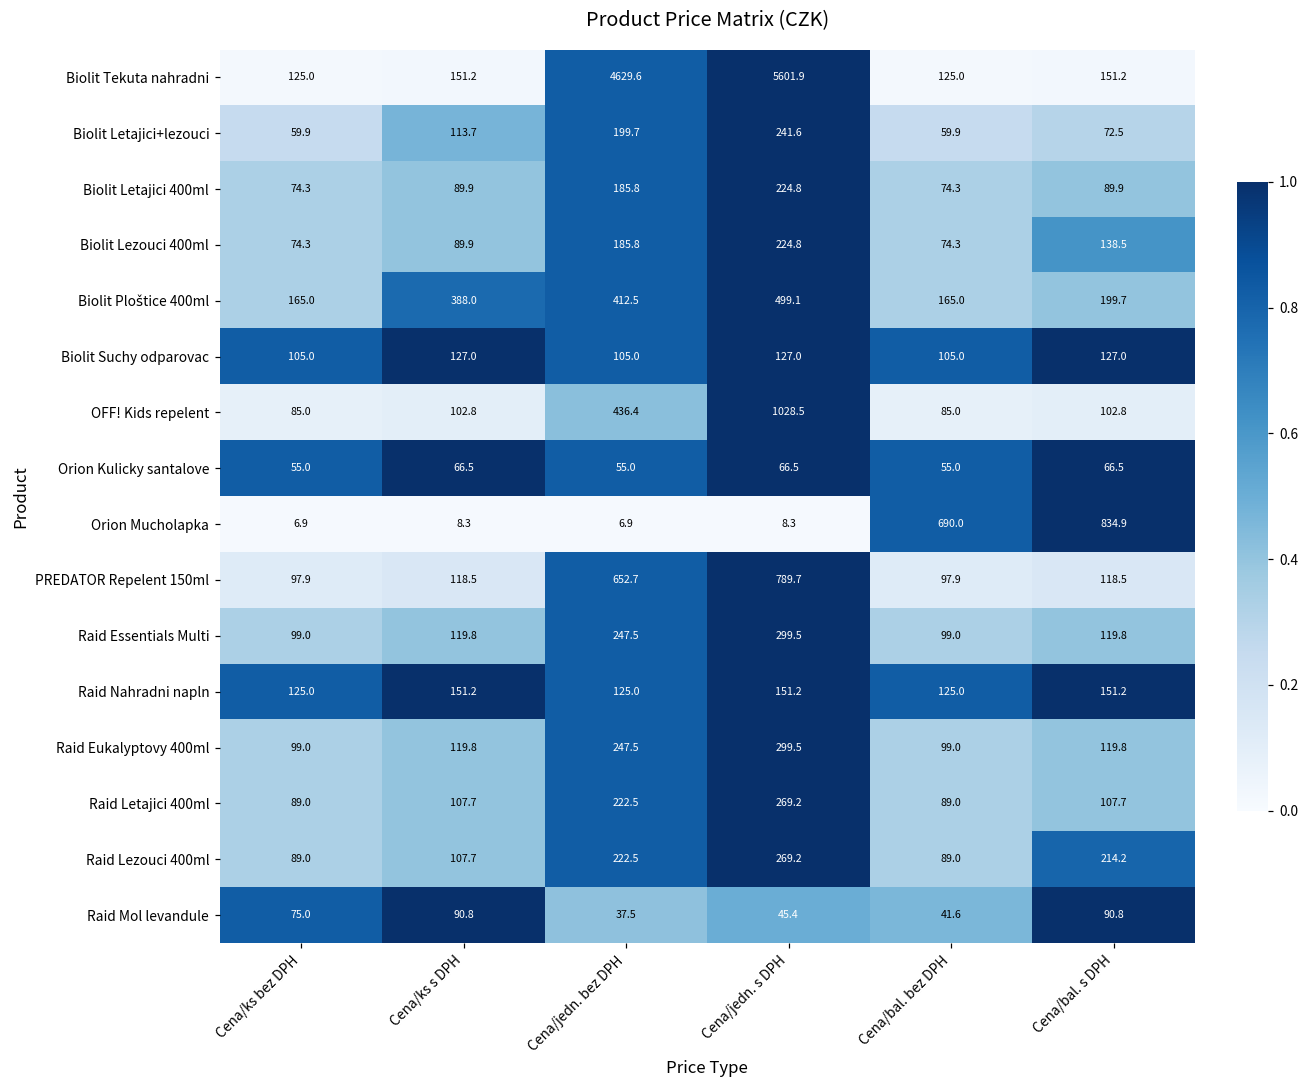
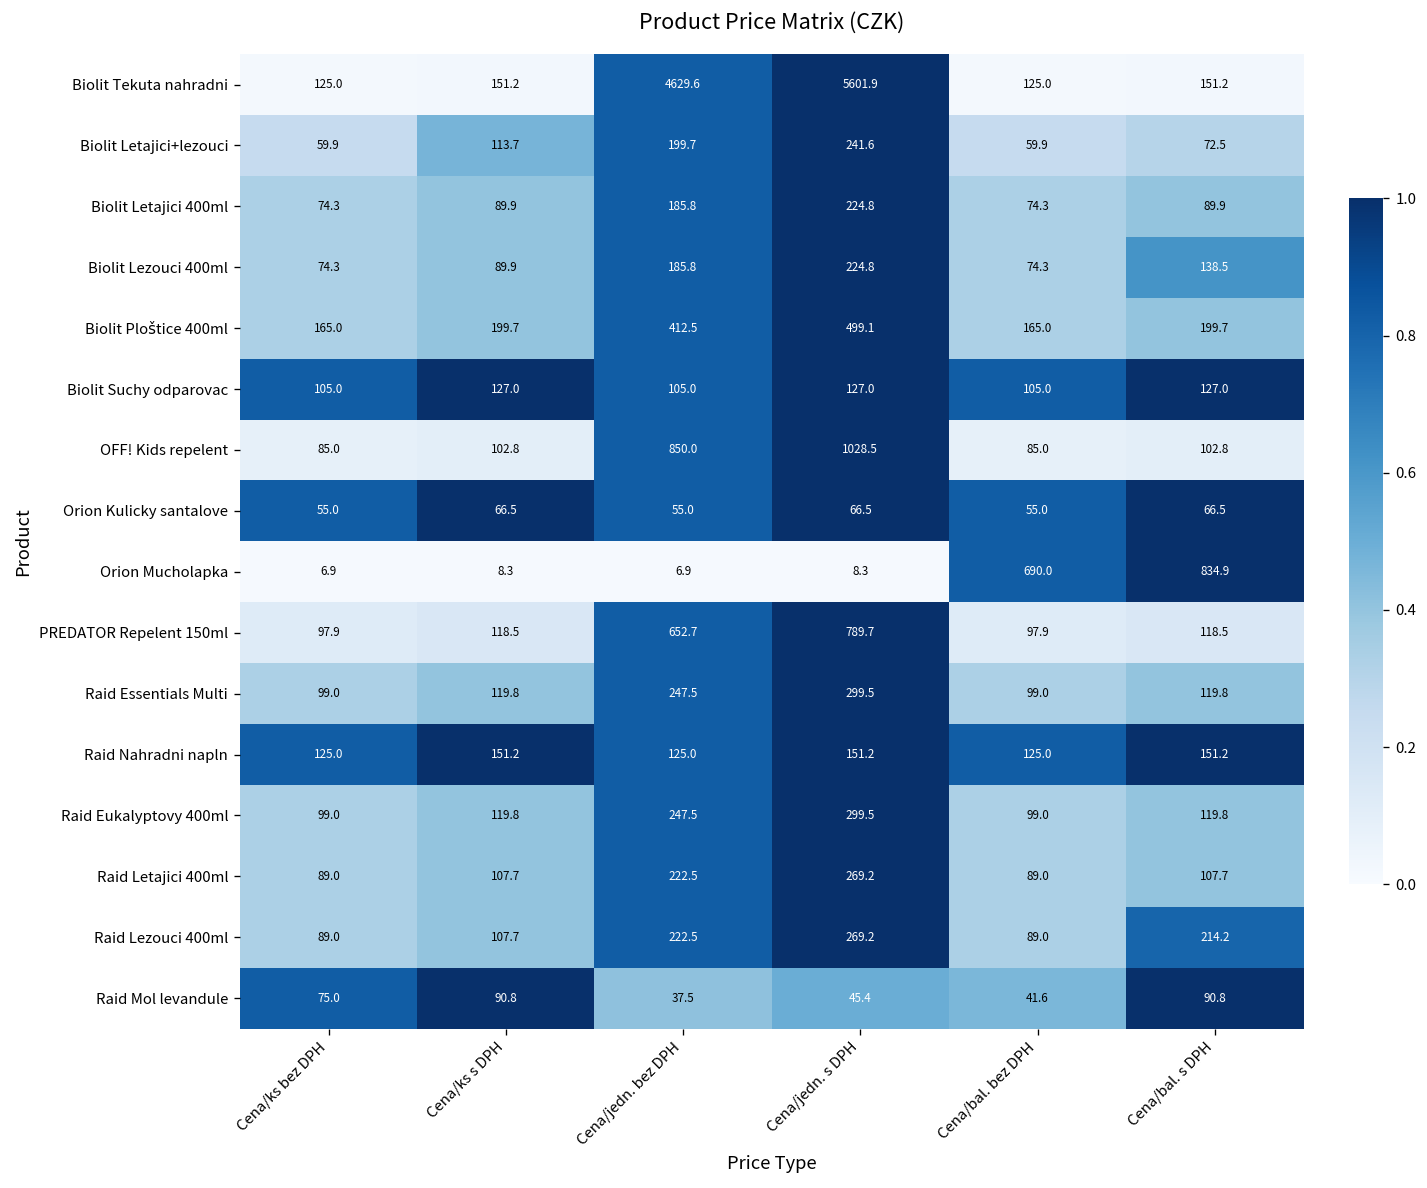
  {
    "Biolit Tekuta nahradni": {
      "Cena/ks bez DPH": 125.0,
      "Cena/ks s DPH": 151.2,
      "Cena/jedn. bez DPH": 4629.6,
      "Cena/jedn. s DPH": 5601.9,
      "Cena/bal. bez DPH": 125.0,
      "Cena/bal. s DPH": 151.2
    },
    "Biolit Letajici+lezouci": {
      "Cena/ks bez DPH": 59.9,
      "Cena/ks s DPH": 113.7,
      "Cena/jedn. bez DPH": 199.7,
      "Cena/jedn. s DPH": 241.6,
      "Cena/bal. bez DPH": 59.9,
      "Cena/bal. s DPH": 72.5
    },
    "Biolit Letajici 400ml": {
      "Cena/ks bez DPH": 74.3,
      "Cena/ks s DPH": 89.9,
      "Cena/jedn. bez DPH": 185.8,
      "Cena/jedn. s DPH": 224.8,
      "Cena/bal. bez DPH": 74.3,
      "Cena/bal. s DPH": 89.9
    },
    "Biolit Lezouci 400ml": {
      "Cena/ks bez DPH": 74.3,
      "Cena/ks s DPH": 89.9,
      "Cena/jedn. bez DPH": 185.8,
      "Cena/jedn. s DPH": 224.8,
      "Cena/bal. bez DPH": 74.3,
      "Cena/bal. s DPH": 138.5
    },
    "Biolit Ploštice 400ml": {
      "Cena/ks bez DPH": 165.0,
-     "Cena/ks s DPH": 388.0,
+     "Cena/ks s DPH": 199.7,
      "Cena/jedn. bez DPH": 412.5,
      "Cena/jedn. s DPH": 499.1,
      "Cena/bal. bez DPH": 165.0,
      "Cena/bal. s DPH": 199.7
    },
    "Biolit Suchy odparovac": {
      "Cena/ks bez DPH": 105.0,
      "Cena/ks s DPH": 127.0,
      "Cena/jedn. bez DPH": 105.0,
      "Cena/jedn. s DPH": 127.0,
      "Cena/bal. bez DPH": 105.0,
      "Cena/bal. s DPH": 127.0
    },
    "OFF! Kids repelent": {
      "Cena/ks bez DPH": 85.0,
      "Cena/ks s DPH": 102.8,
-     "Cena/jedn. bez DPH": 436.4,
+     "Cena/jedn. bez DPH": 850.0,
      "Cena/jedn. s DPH": 1028.5,
      "Cena/bal. bez DPH": 85.0,
      "Cena/bal. s DPH": 102.8
    },
    "Orion Kulicky santalove": {
      "Cena/ks bez DPH": 55.0,
      "Cena/ks s DPH": 66.5,
      "Cena/jedn. bez DPH": 55.0,
      "Cena/jedn. s DPH": 66.5,
      "Cena/bal. bez DPH": 55.0,
      "Cena/bal. s DPH": 66.5
    },
    "Orion Mucholapka": {
      "Cena/ks bez DPH": 6.9,
      "Cena/ks s DPH": 8.3,
      "Cena/jedn. bez DPH": 6.9,
      "Cena/jedn. s DPH": 8.3,
      "Cena/bal. bez DPH": 690.0,
      "Cena/bal. s DPH": 834.9
    },
    "PREDATOR Repelent 150ml": {
      "Cena/ks bez DPH": 97.9,
      "Cena/ks s DPH": 118.5,
      "Cena/jedn. bez DPH": 652.7,
      "Cena/jedn. s DPH": 789.7,
      "Cena/bal. bez DPH": 97.9,
      "Cena/bal. s DPH": 118.5
    },
    "Raid Essentials Multi": {
      "Cena/ks bez DPH": 99.0,
      "Cena/ks s DPH": 119.8,
      "Cena/jedn. bez DPH": 247.5,
      "Cena/jedn. s DPH": 299.5,
      "Cena/bal. bez DPH": 99.0,
      "Cena/bal. s DPH": 119.8
    },
    "Raid Nahradni napln": {
      "Cena/ks bez DPH": 125.0,
      "Cena/ks s DPH": 151.2,
      "Cena/jedn. bez DPH": 125.0,
      "Cena/jedn. s DPH": 151.2,
      "Cena/bal. bez DPH": 125.0,
      "Cena/bal. s DPH": 151.2
    },
    "Raid Eukalyptovy 400ml": {
      "Cena/ks bez DPH": 99.0,
      "Cena/ks s DPH": 119.8,
      "Cena/jedn. bez DPH": 247.5,
      "Cena/jedn. s DPH": 299.5,
      "Cena/bal. bez DPH": 99.0,
      "Cena/bal. s DPH": 119.8
    },
    "Raid Letajici 400ml": {
      "Cena/ks bez DPH": 89.0,
      "Cena/ks s DPH": 107.7,
      "Cena/jedn. bez DPH": 222.5,
      "Cena/jedn. s DPH": 269.2,
      "Cena/bal. bez DPH": 89.0,
      "Cena/bal. s DPH": 107.7
    },
    "Raid Lezouci 400ml": {
      "Cena/ks bez DPH": 89.0,
      "Cena/ks s DPH": 107.7,
      "Cena/jedn. bez DPH": 222.5,
      "Cena/jedn. s DPH": 269.2,
      "Cena/bal. bez DPH": 89.0,
      "Cena/bal. s DPH": 214.2
    },
    "Raid Mol levandule": {
      "Cena/ks bez DPH": 75.0,
      "Cena/ks s DPH": 90.8,
      "Cena/jedn. bez DPH": 37.5,
      "Cena/jedn. s DPH": 45.4,
      "Cena/bal. bez DPH": 41.6,
      "Cena/bal. s DPH": 90.8
    }
  }
